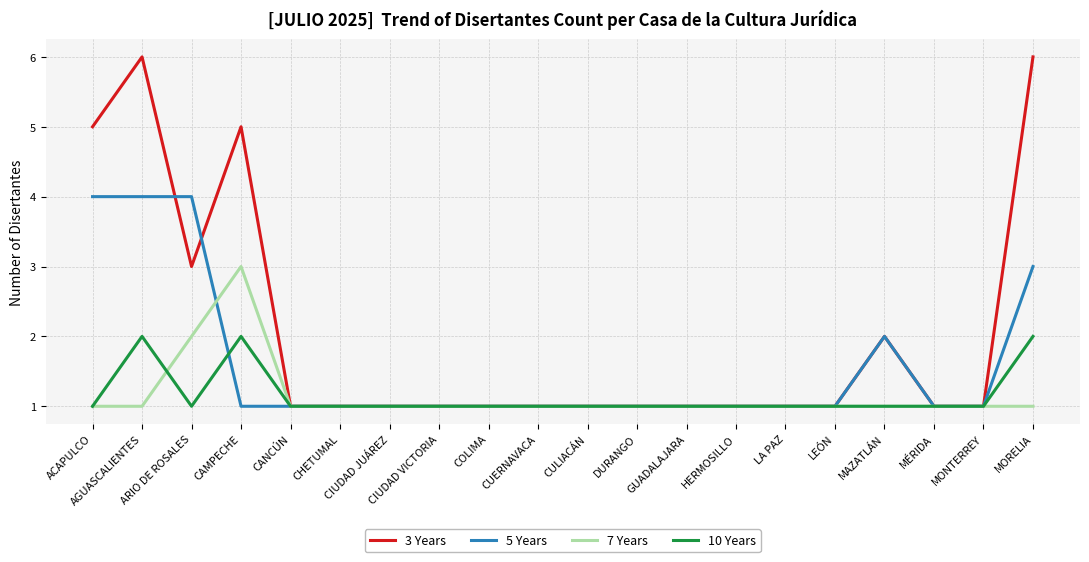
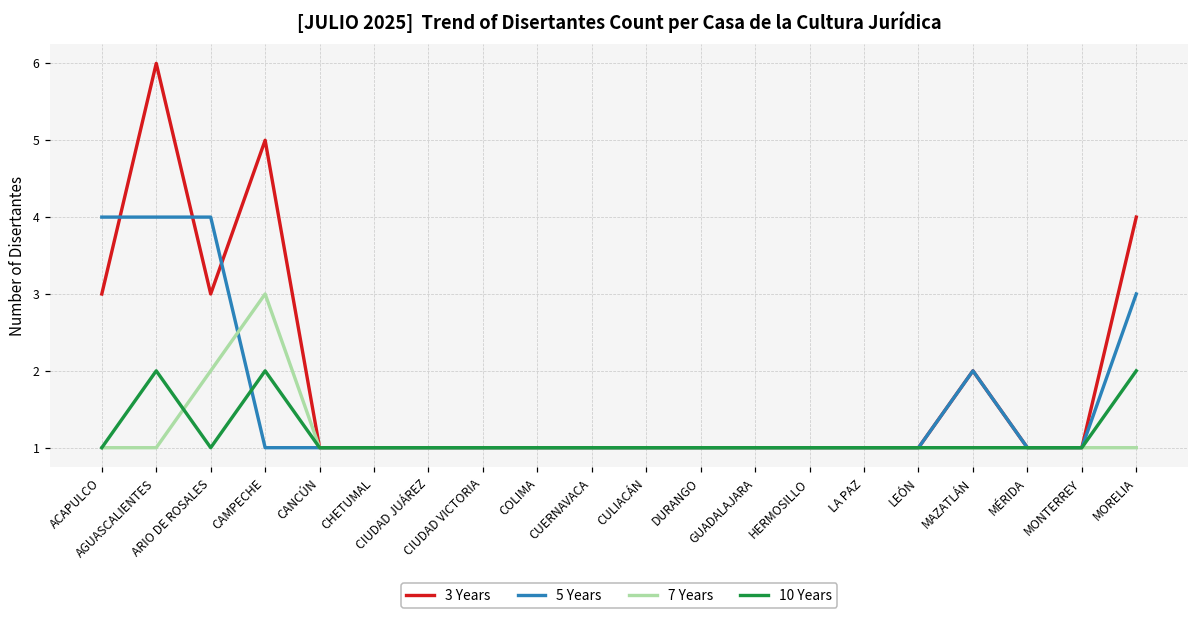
  {
    "3 Years": {
-     "ACAPULCO": 5,
+     "ACAPULCO": 3,
      "AGUASCALIENTES": 6,
      "ARIO DE ROSALES": 3,
      "CAMPECHE": 5,
-     "MORELIA": 6
+     "MORELIA": 4
    },
    "5 Years": {
      "ACAPULCO": 4,
      "AGUASCALIENTES": 4,
      "ARIO DE ROSALES": 4,
      "CAMPECHE": 1,
      "MORELIA": 3
    },
    "7 Years": {
      "AGUASCALIENTES": 1,
      "ARIO DE ROSALES": 2,
      "CAMPECHE": 3,
      "MORELIA": 1
    },
    "10 Years": {
      "AGUASCALIENTES": 2,
      "ARIO DE ROSALES": 1,
      "CAMPECHE": 2,
      "MORELIA": 2
    }
  }
